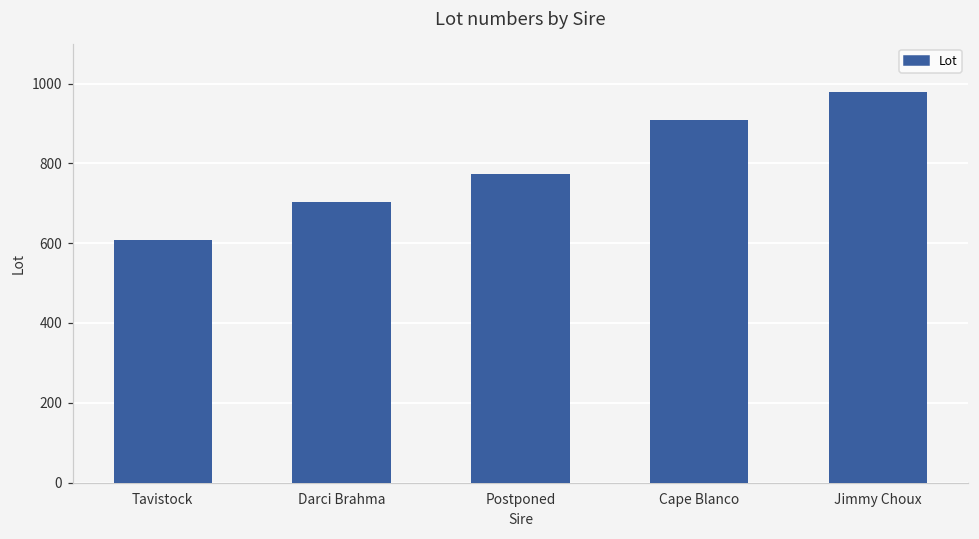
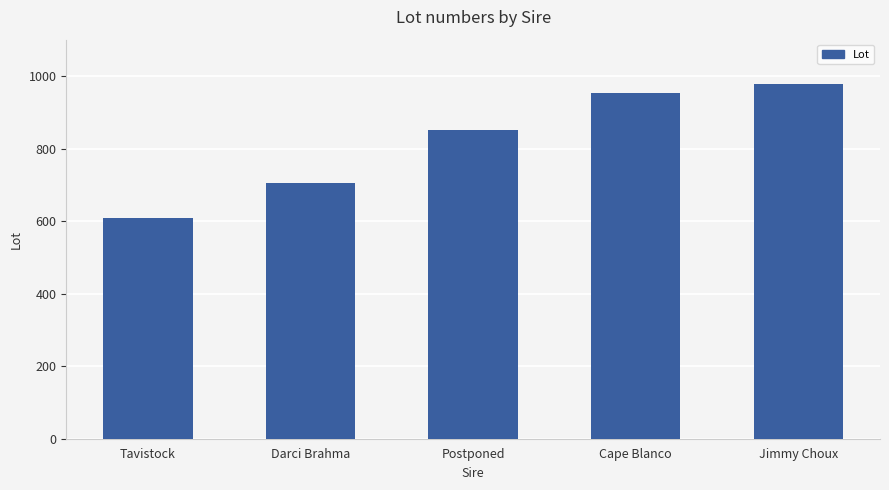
  {
    "Tavistock": 610,
    "Darci Brahma": 700,
-   "Postponed": 770,
-   "Cape Blanco": 910,
+   "Postponed": 850,
+   "Cape Blanco": 950,
    "Jimmy Choux": 980
  }
